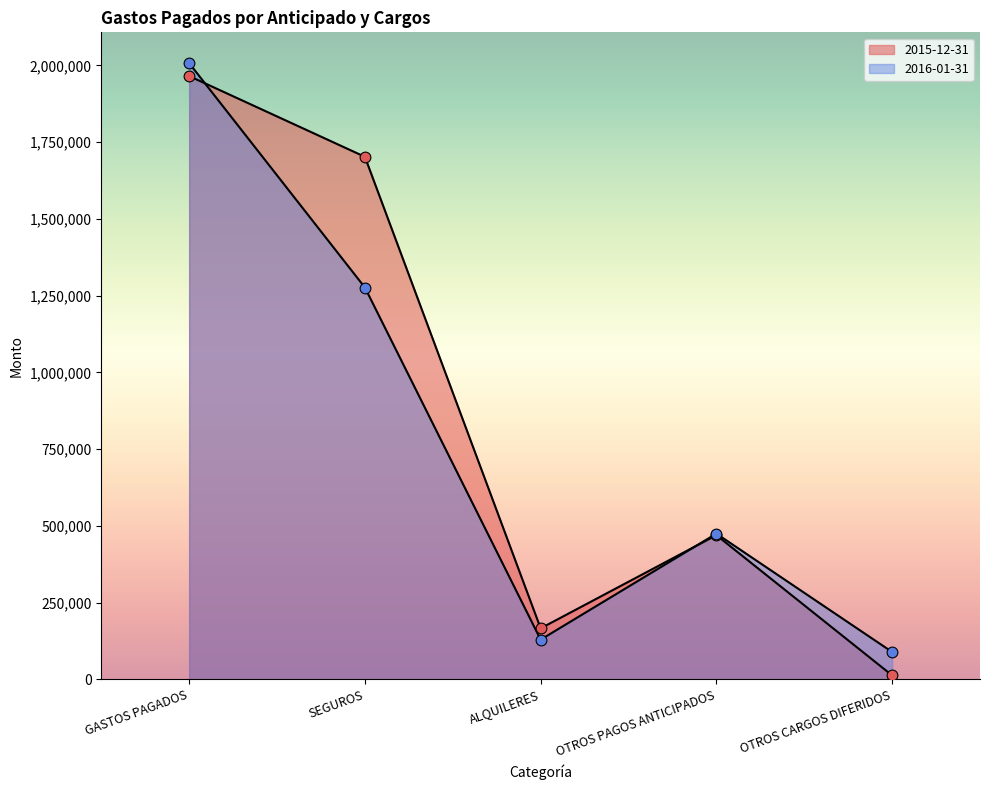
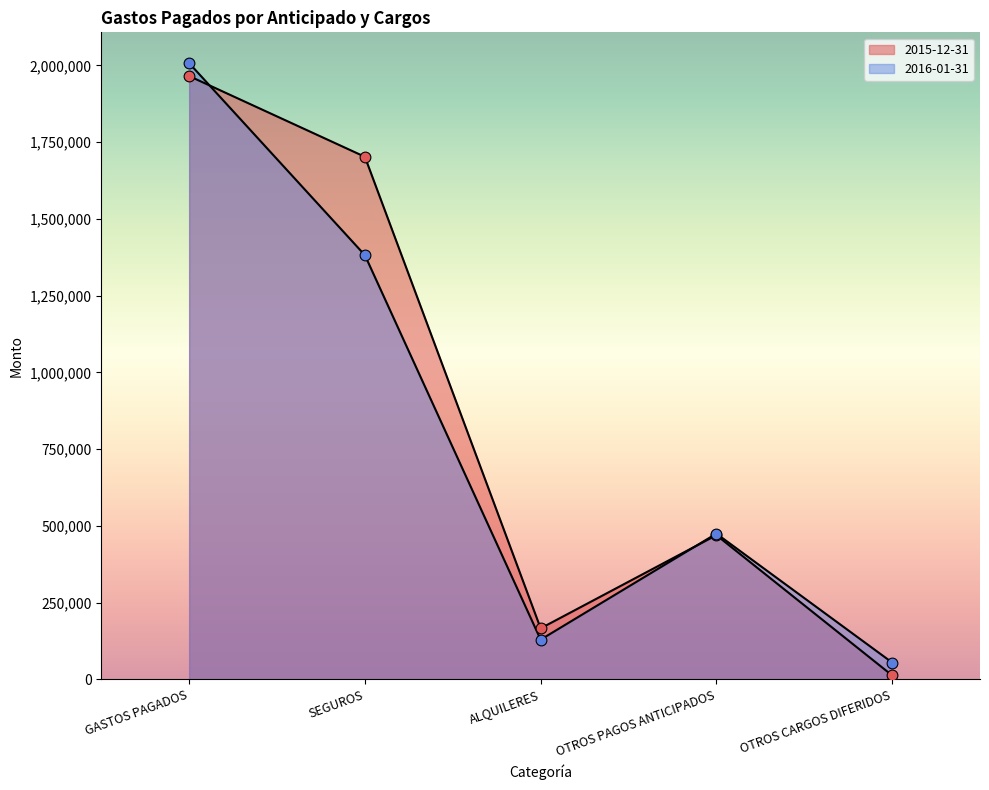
  {
    "2015-12-31": {
      "GASTOS PAGADOS": "1,970,000",
      "SEGUROS": "1,700,000",
      "ALQUILERES": "170,000",
      "OTROS CARGOS DIFERIDOS": "10,000"
    },
    "2016-01-31": {
      "GASTOS PAGADOS": "2,010,000",
-     "SEGUROS": "1,280,000",
+     "SEGUROS": "1,380,000",
      "ALQUILERES": "130,000",
-     "OTROS CARGOS DIFERIDOS": "90,000"
+     "OTROS CARGOS DIFERIDOS": "60,000"
    }
  }
